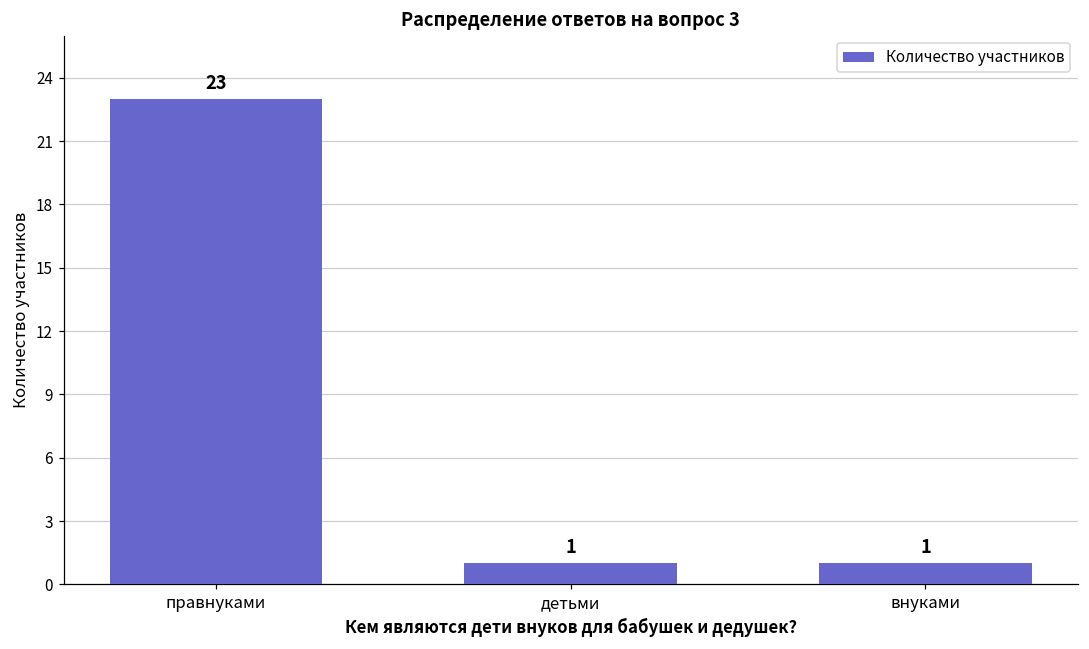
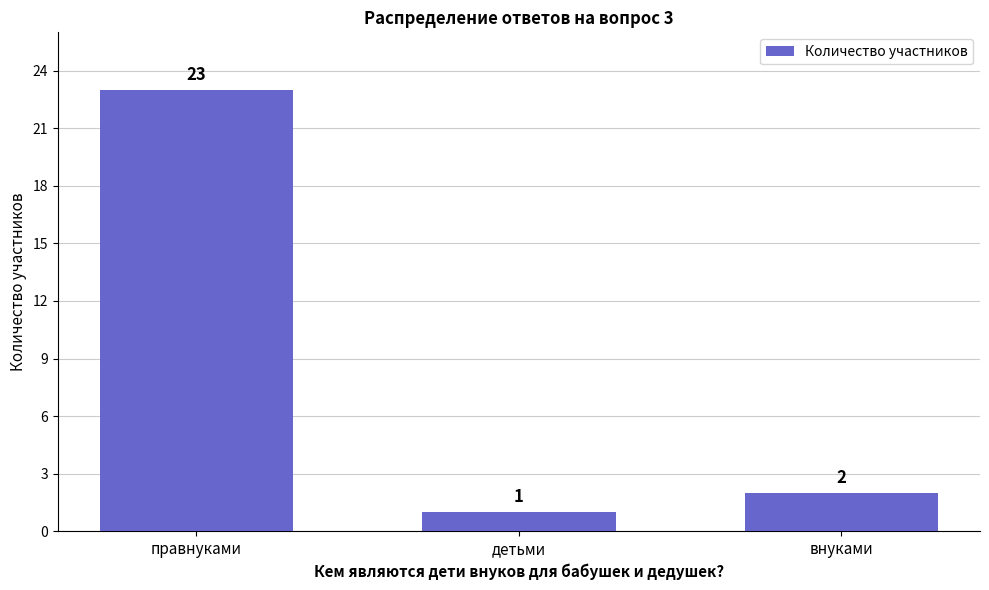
  {
    "правнуками": 23,
    "детьми": 1,
-   "внуками": 1
+   "внуками": 2
  }
